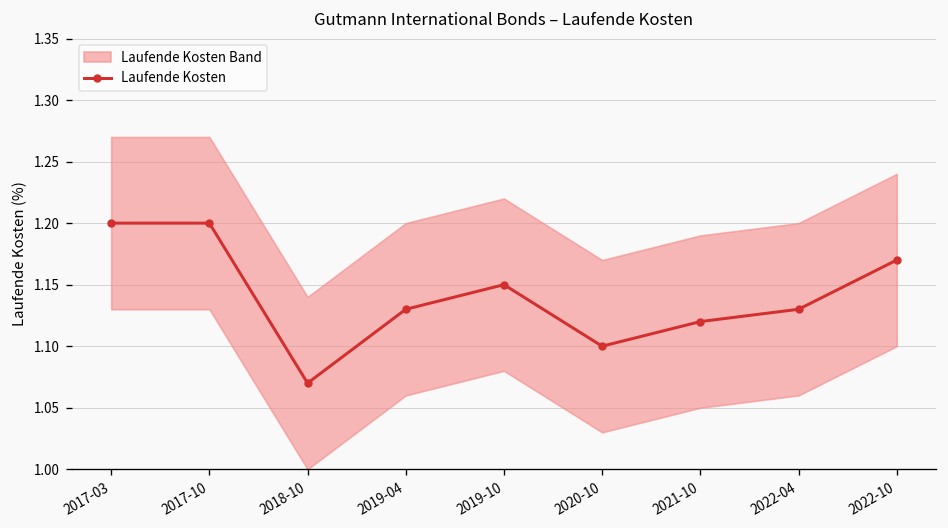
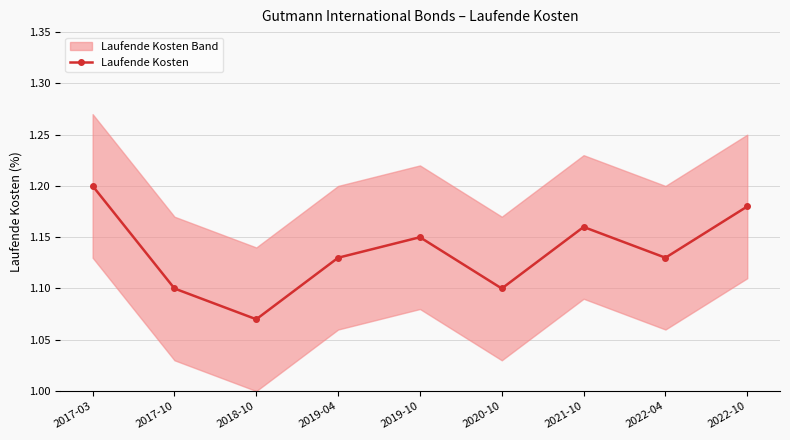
  {
    "Laufende Kosten": {
      "2017-03": 1.20,
-     "2017-10": 1.2,
+     "2017-10": 1.1,
      "2018-10": 1.07,
      "2019-04": 1.13,
      "2019-10": 1.15,
      "2020-10": 1.10,
-     "2021-10": 1.12,
+     "2021-10": 1.16,
      "2022-04": 1.13,
-     "2022-10": 1.17
+     "2022-10": 1.18
    }
  }
